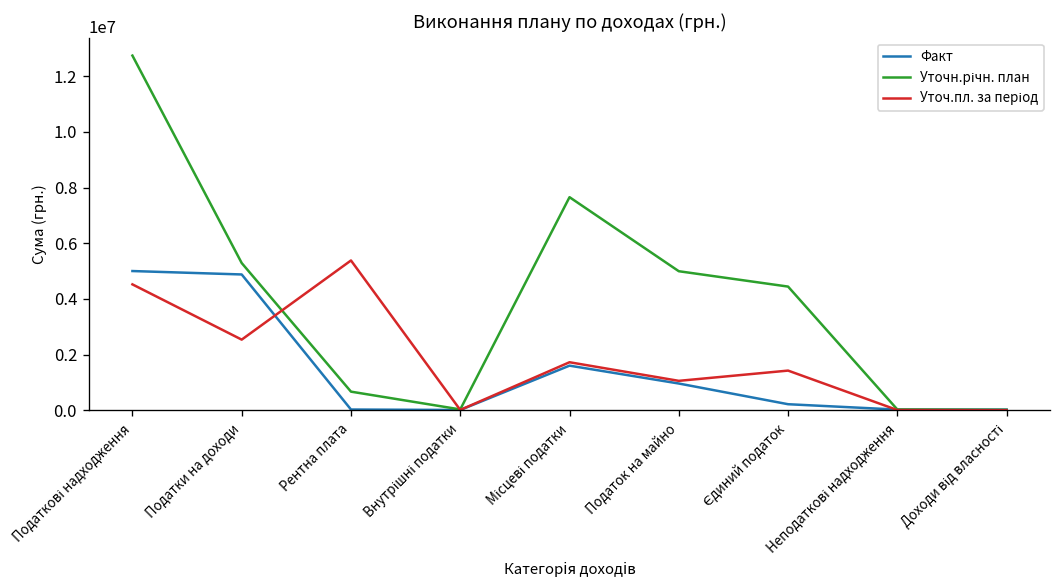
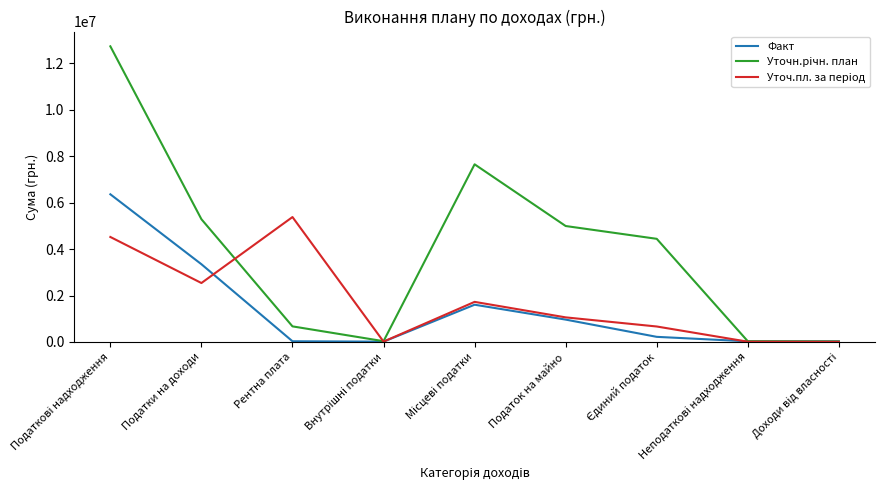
  {
    "Факт": {
-     "Податкові надходження": 5000000,
-     "Податки на доходи": 4900000,
+     "Податкові надходження": 6400000,
+     "Податки на доходи": 3400000,
      "Рентна плата": 0,
      "Місцеві податки": 1600000,
      "Єдиний податок": 200000
    },
    "Уточн.річн. план": {
      "Податкові надходження": 12700000,
      "Податки на доходи": 5300000,
      "Рентна плата": 700000,
      "Місцеві податки": 7700000,
      "Податок на майно": 5000000,
      "Єдиний податок": 4400000
    },
    "Уточ.пл. за період": {
      "Податкові надходження": 4500000,
      "Податки на доходи": 2500000,
      "Рентна плата": 5400000,
      "Місцеві податки": 1700000,
-     "Єдиний податок": 1400000
+     "Єдиний податок": 700000
    }
  }
